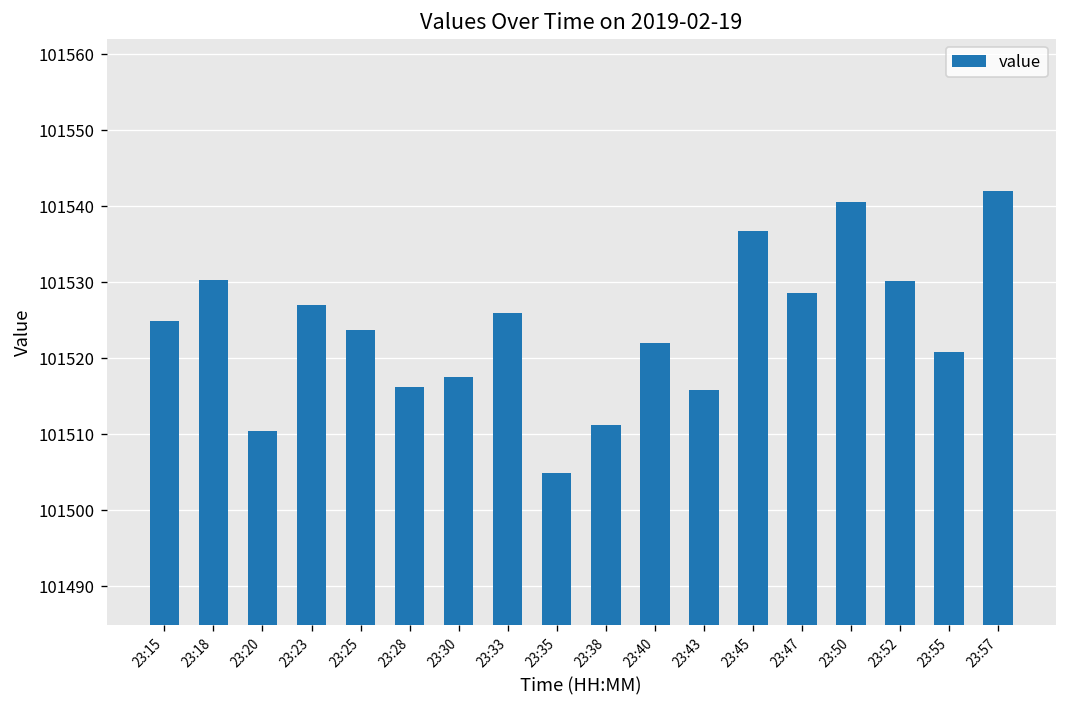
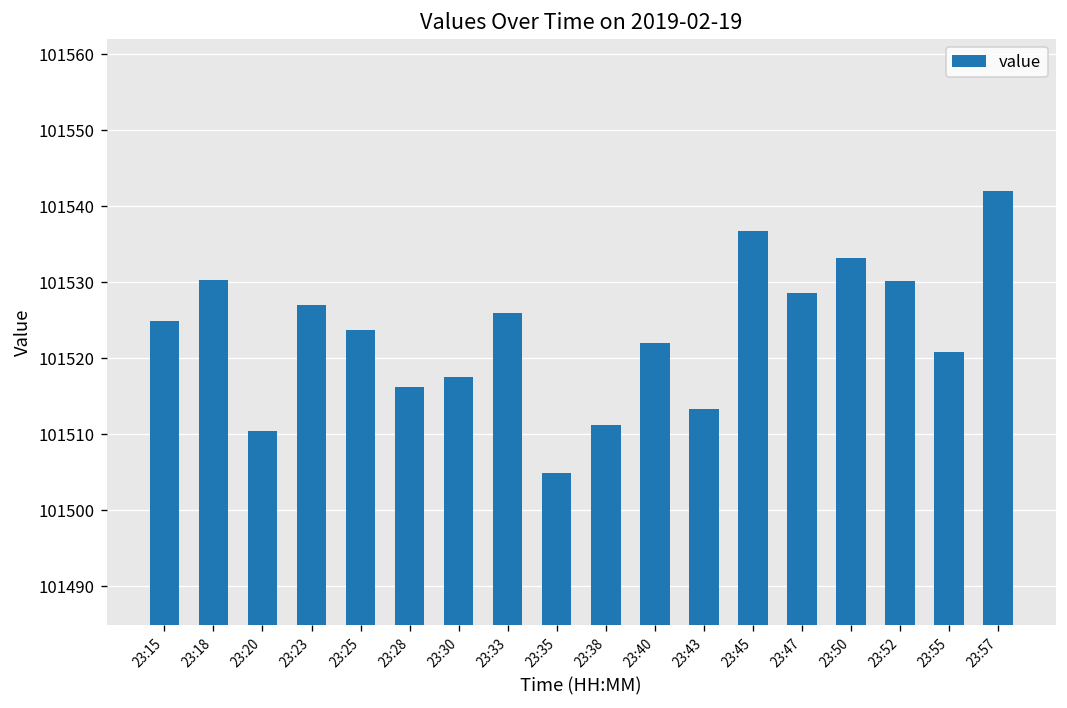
  {
    "23:15": 101525,
    "23:18": 101530,
    "23:20": 101510,
    "23:23": 101527,
    "23:25": 101524,
    "23:28": 101516,
    "23:30": 101518,
    "23:33": 101526,
    "23:35": 101505,
    "23:38": 101511,
    "23:40": 101522,
-   "23:43": 101516,
+   "23:43": 101513,
    "23:45": 101537,
    "23:47": 101529,
-   "23:50": 101541,
+   "23:50": 101533,
    "23:52": 101530,
    "23:55": 101521,
    "23:57": 101542
  }
